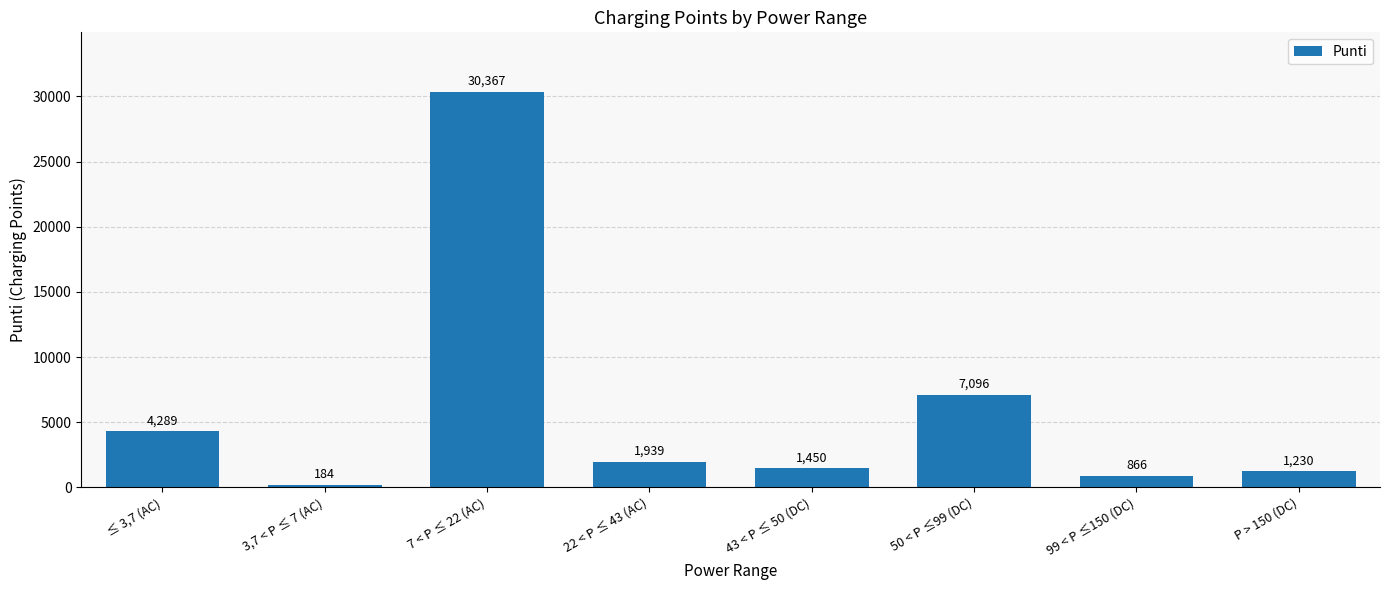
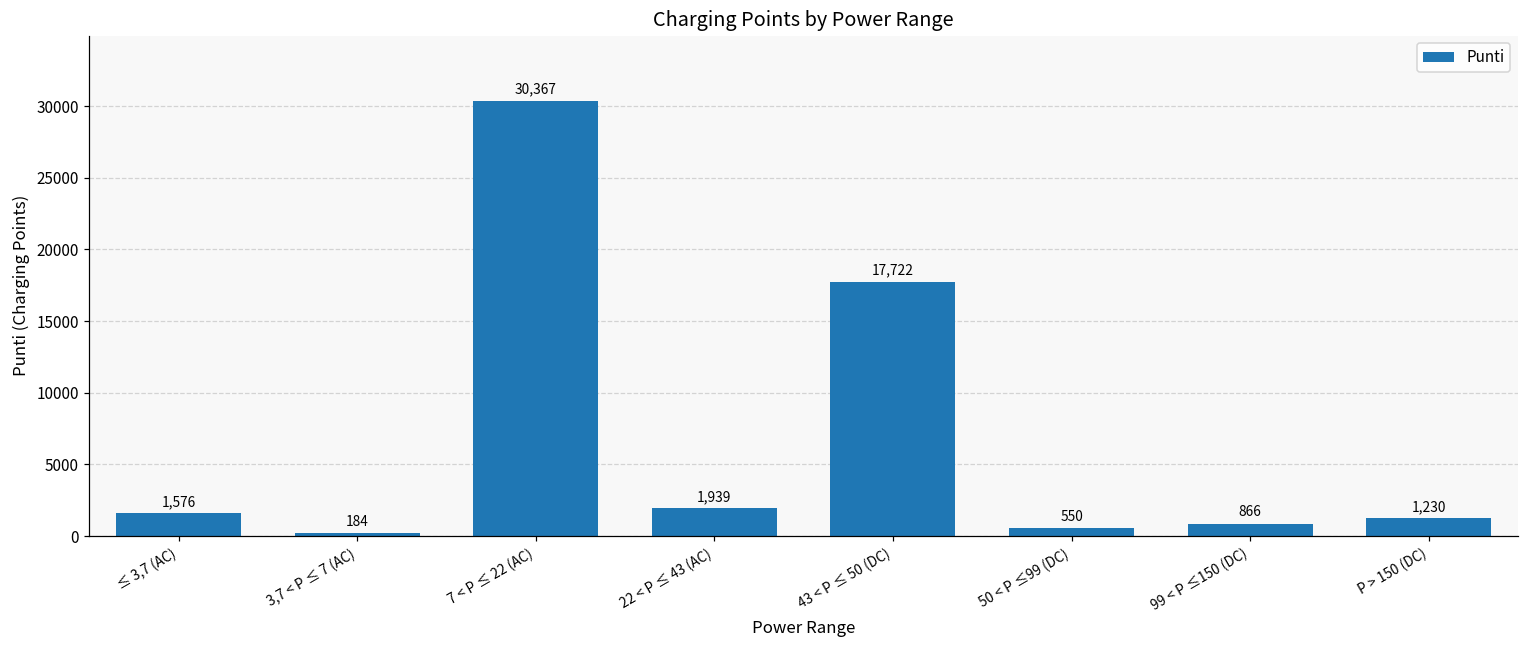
  {
-   "≤ 3,7 (AC)": "4,289",
+   "≤ 3,7 (AC)": "1,576",
    "3,7 < P ≤ 7 (AC)": "184",
    "7 < P ≤ 22 (AC)": "30,367",
    "22 < P ≤ 43 (AC)": "1,939",
-   "43 < P ≤ 50 (DC)": "1,450",
-   "50 < P ≤99 (DC)": "7,096",
+   "43 < P ≤ 50 (DC)": "17,722",
+   "50 < P ≤99 (DC)": "550",
    "99 < P ≤150 (DC)": "866",
    "P > 150 (DC)": "1,230"
  }
